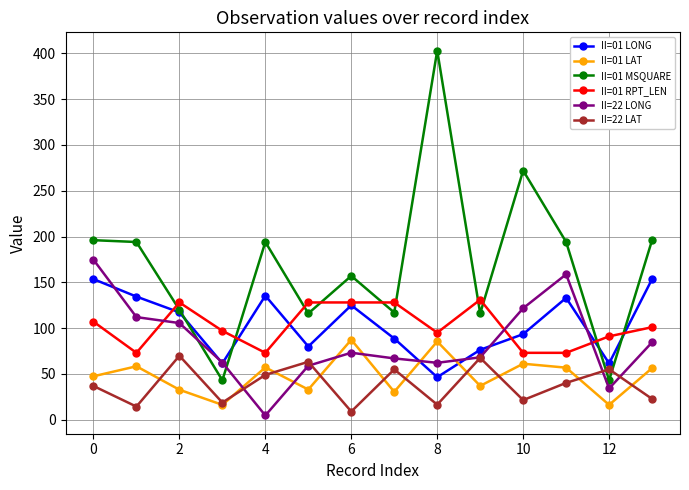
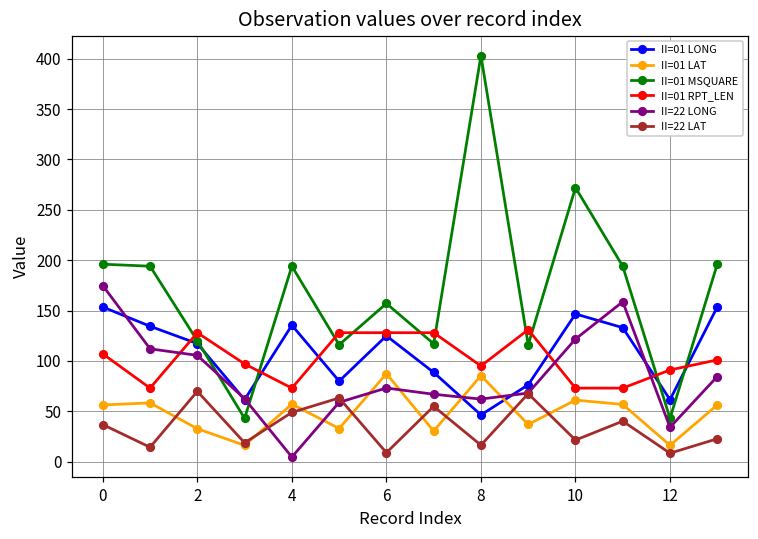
  {
    "II=01 LONG": {
      "0": 150,
      "4": 140,
      "6": 120,
      "8": 50,
-     "10": 90,
+     "10": 150,
      "12": 60
    },
    "II=01 LAT": {
-     "0": 50,
+     "0": 60,
      "2": 30,
      "4": 60,
      "6": 90,
      "8": 90,
      "10": 60,
      "12": 20
    },
    "II=01 MSQUARE": {
      "0": 200,
      "4": 190,
      "6": 160,
      "8": 400,
      "10": 270,
      "12": 40
    },
    "II=01 RPT_LEN": {
      "0": 110,
      "2": 130,
      "4": 70,
      "6": 130,
      "8": 100,
      "10": 70,
      "12": 90
    },
    "II=22 LONG": {
      "0": 170,
      "2": 110,
      "4": 0,
      "6": 70,
      "8": 60,
      "10": 120,
      "12": 30
    },
    "II=22 LAT": {
      "0": 40,
      "2": 70,
      "4": 50,
      "6": 10,
      "8": 20,
      "10": 20,
-     "12": 60
+     "12": 10
    }
  }
